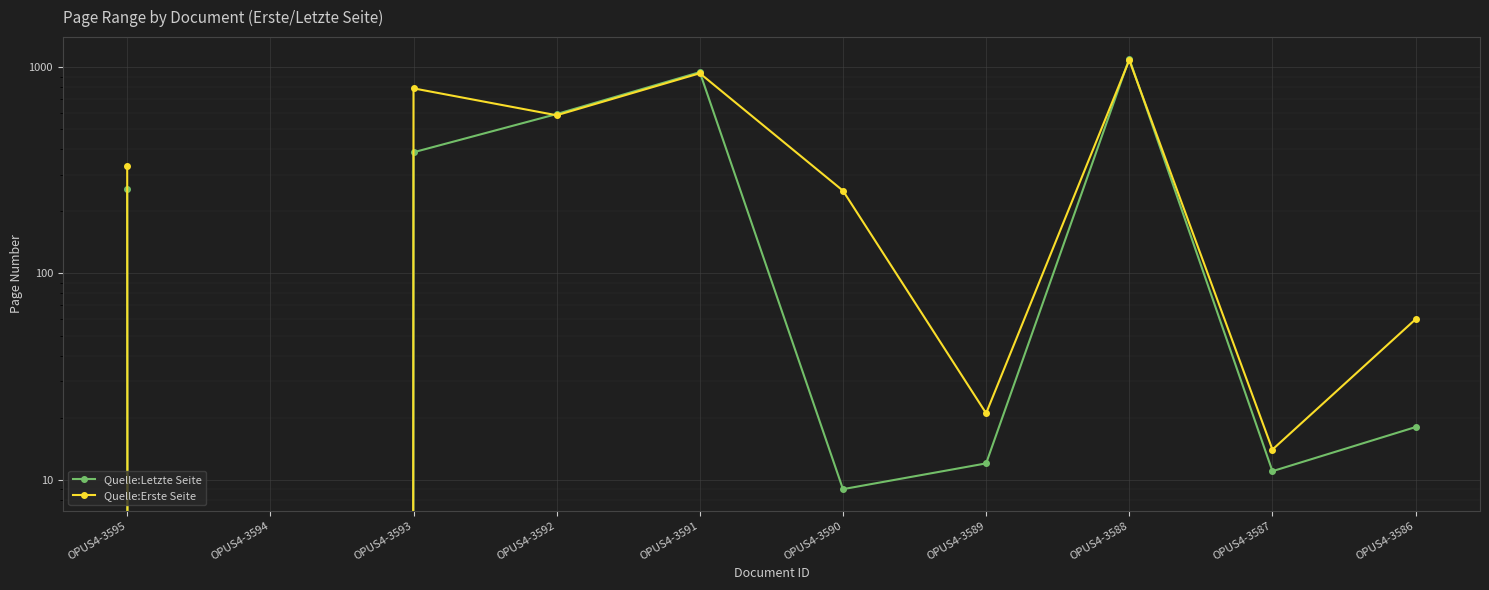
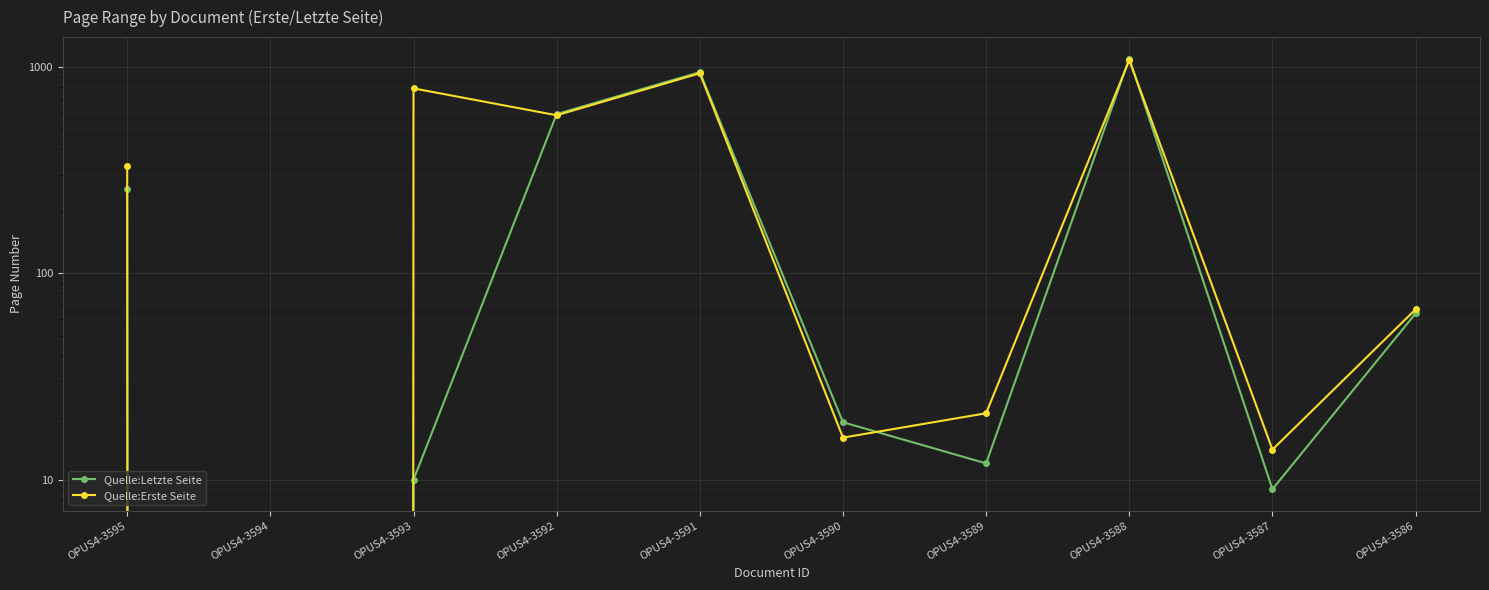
  {
    "Quelle:Letzte Seite": {
      "OPUS4-3595": 260,
-     "OPUS4-3593": 390,
-     "OPUS4-3590": 9,
+     "OPUS4-3593": 10,
+     "OPUS4-3590": 19,
      "OPUS4-3589": 12,
-     "OPUS4-3587": 11,
-     "OPUS4-3586": 18
+     "OPUS4-3587": 9,
+     "OPUS4-3586": 64
    },
    "Quelle:Erste Seite": {
      "OPUS4-3595": 330,
      "OPUS4-3593": 790,
-     "OPUS4-3590": 250,
+     "OPUS4-3590": 16,
      "OPUS4-3589": 21,
      "OPUS4-3587": 14,
-     "OPUS4-3586": 60
+     "OPUS4-3586": 67
    }
  }
